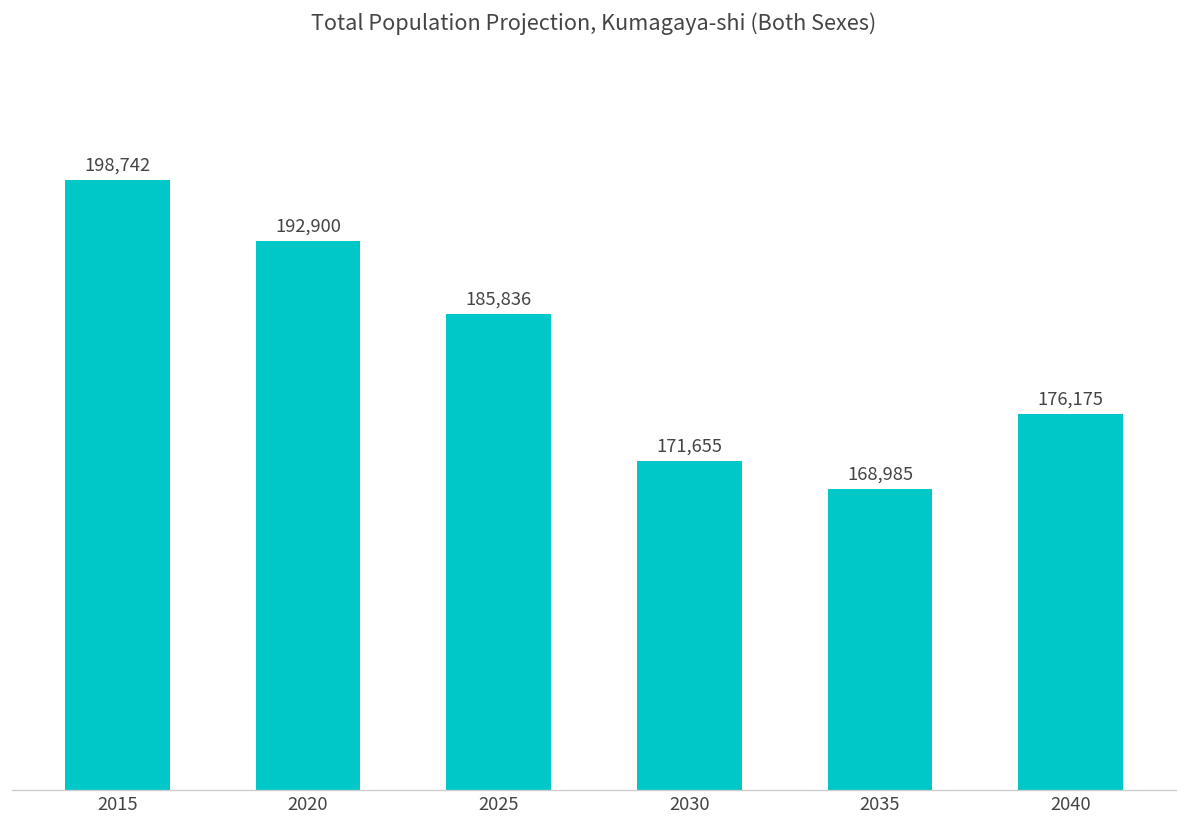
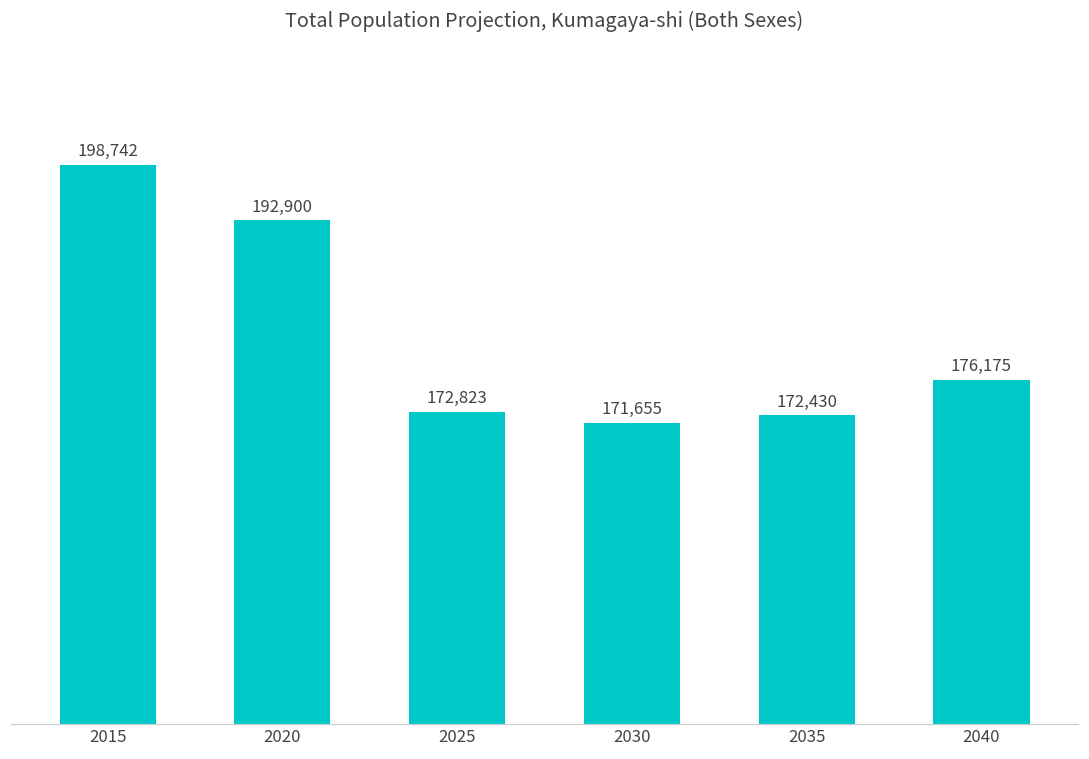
  {
    "2015": "198,742",
    "2020": "192,900",
-   "2025": "185,836",
+   "2025": "172,823",
    "2030": "171,655",
-   "2035": "168,985",
+   "2035": "172,430",
    "2040": "176,175"
  }
